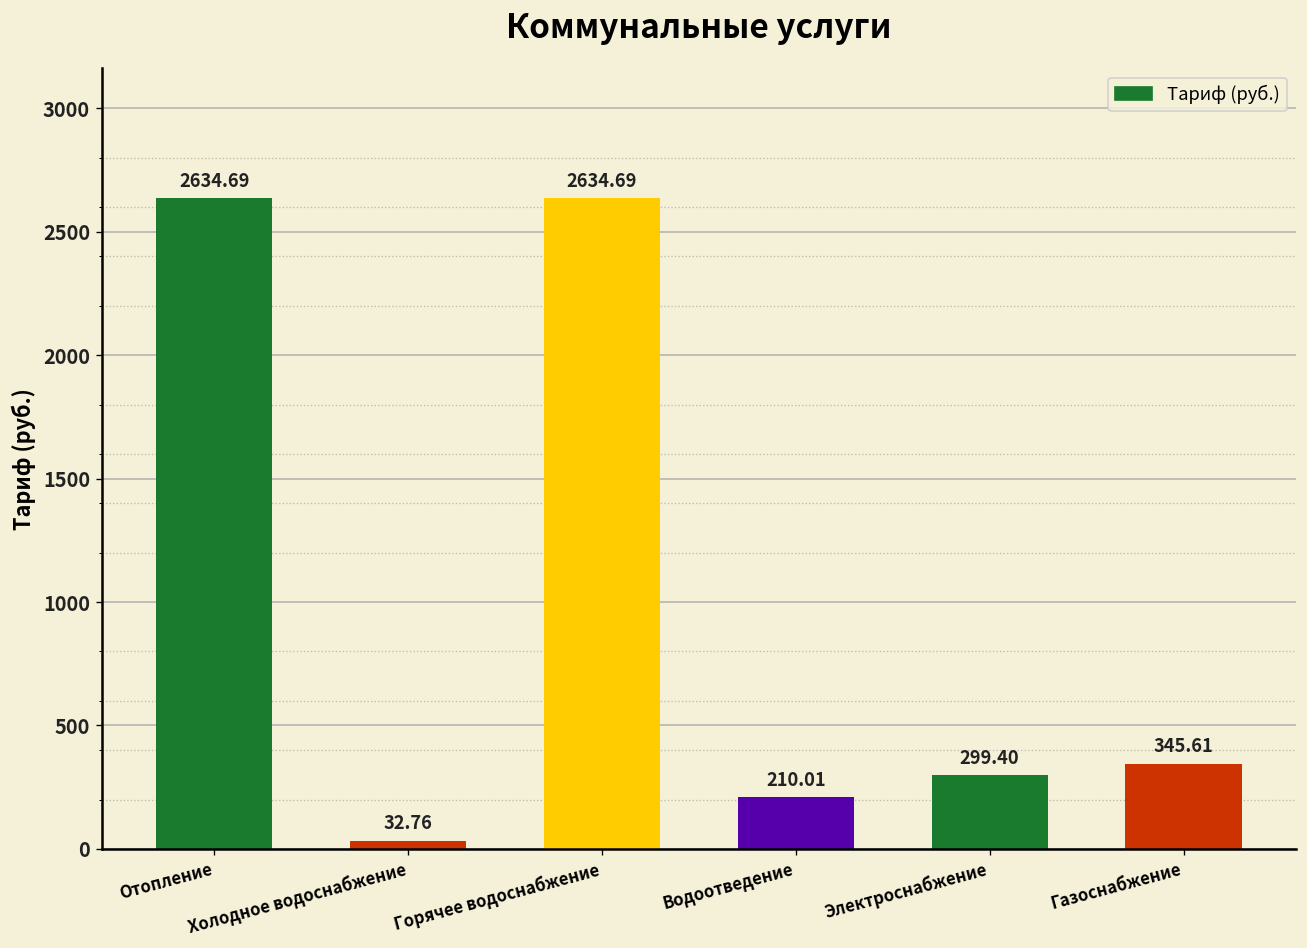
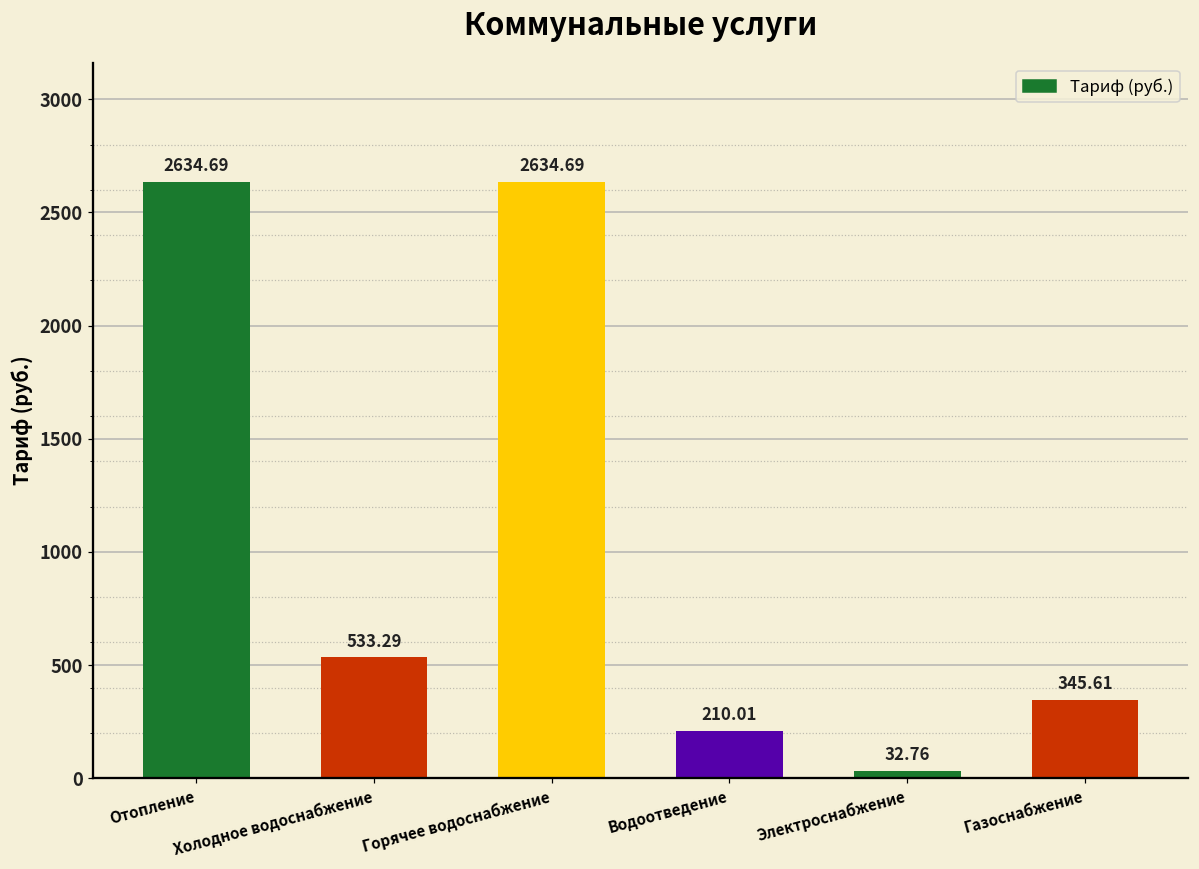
  {
    "Отопление": 2634.69,
-   "Холодное водоснабжение": 32.76,
+   "Холодное водоснабжение": 533.29,
    "Горячее водоснабжение": 2634.69,
    "Водоотведение": 210.01,
-   "Электроснабжение": 299.40,
+   "Электроснабжение": 32.76,
    "Газоснабжение": 345.61
  }
